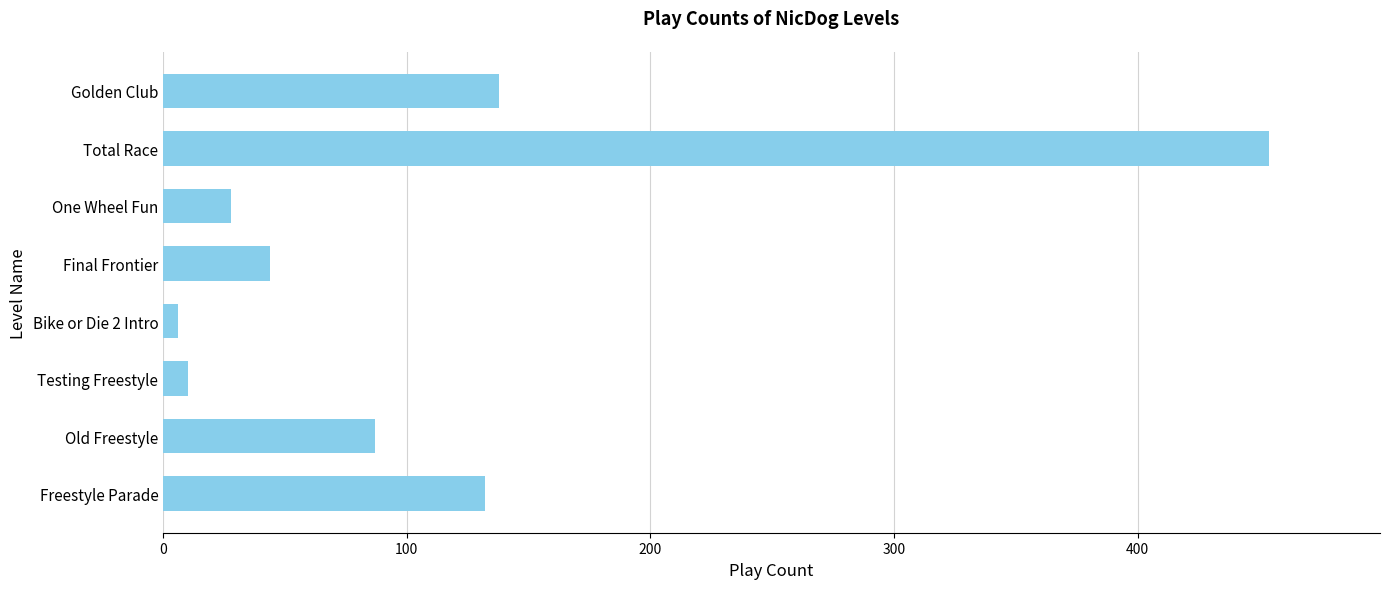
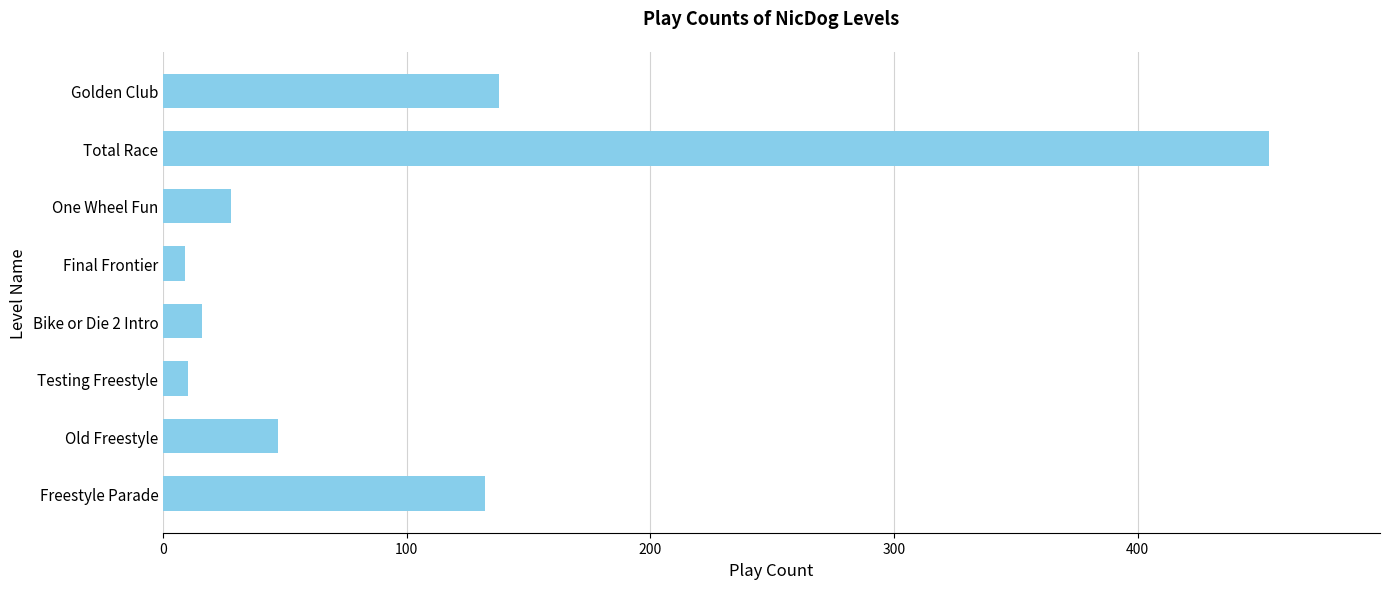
  {
    "Golden Club": 138,
    "Total Race": 454,
    "One Wheel Fun": 28,
-   "Final Frontier": 44,
-   "Bike or Die 2 Intro": 6,
+   "Final Frontier": 9,
+   "Bike or Die 2 Intro": 16,
    "Testing Freestyle": 10,
-   "Old Freestyle": 87,
+   "Old Freestyle": 47,
    "Freestyle Parade": 132
  }
